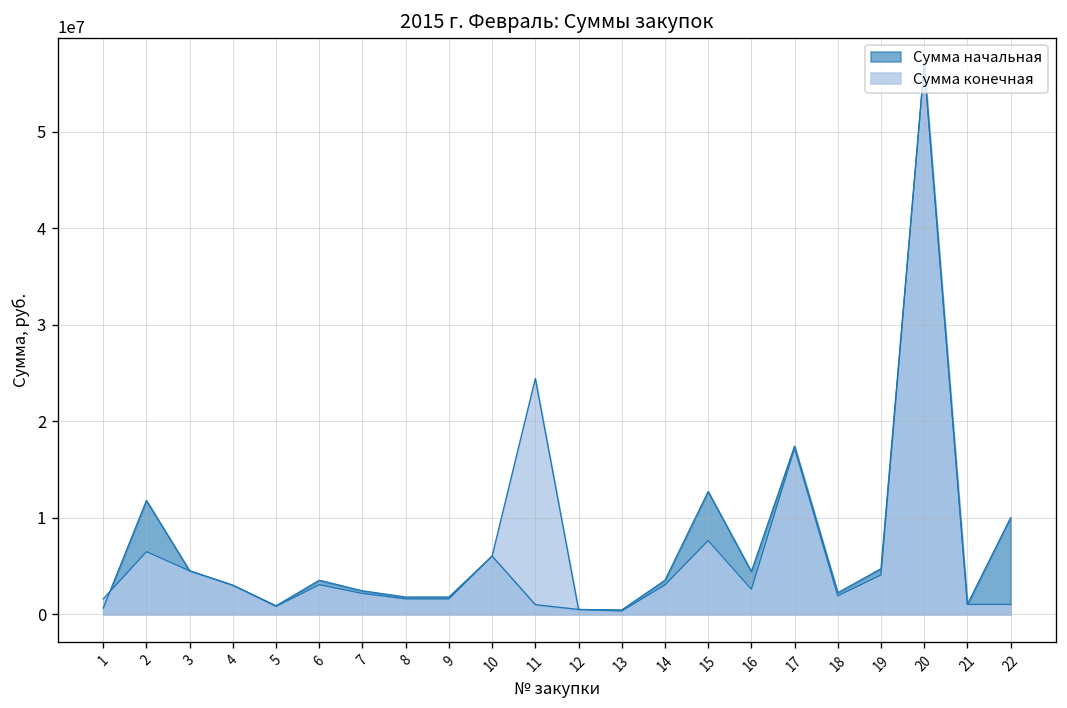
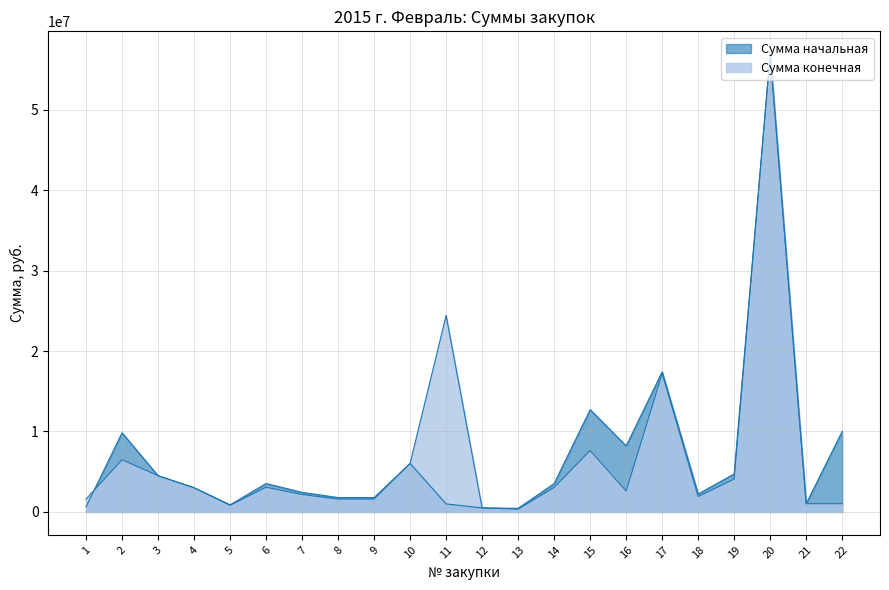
  {
    "Сумма начальная": {
      "1": 1000000,
-     "2": 12000000,
+     "2": 10000000,
      "6": 4000000,
      "11": 1000000,
      "14": 4000000,
      "15": 13000000,
-     "16": 4000000,
+     "16": 8000000,
      "19": 5000000,
      "22": 10000000
    },
    "Сумма конечная": {
      "1": 2000000,
      "2": 6000000,
      "6": 3000000,
      "11": 24000000,
      "14": 3000000,
      "15": 8000000,
      "16": 3000000,
      "19": 4000000,
      "22": 1000000
    }
  }
